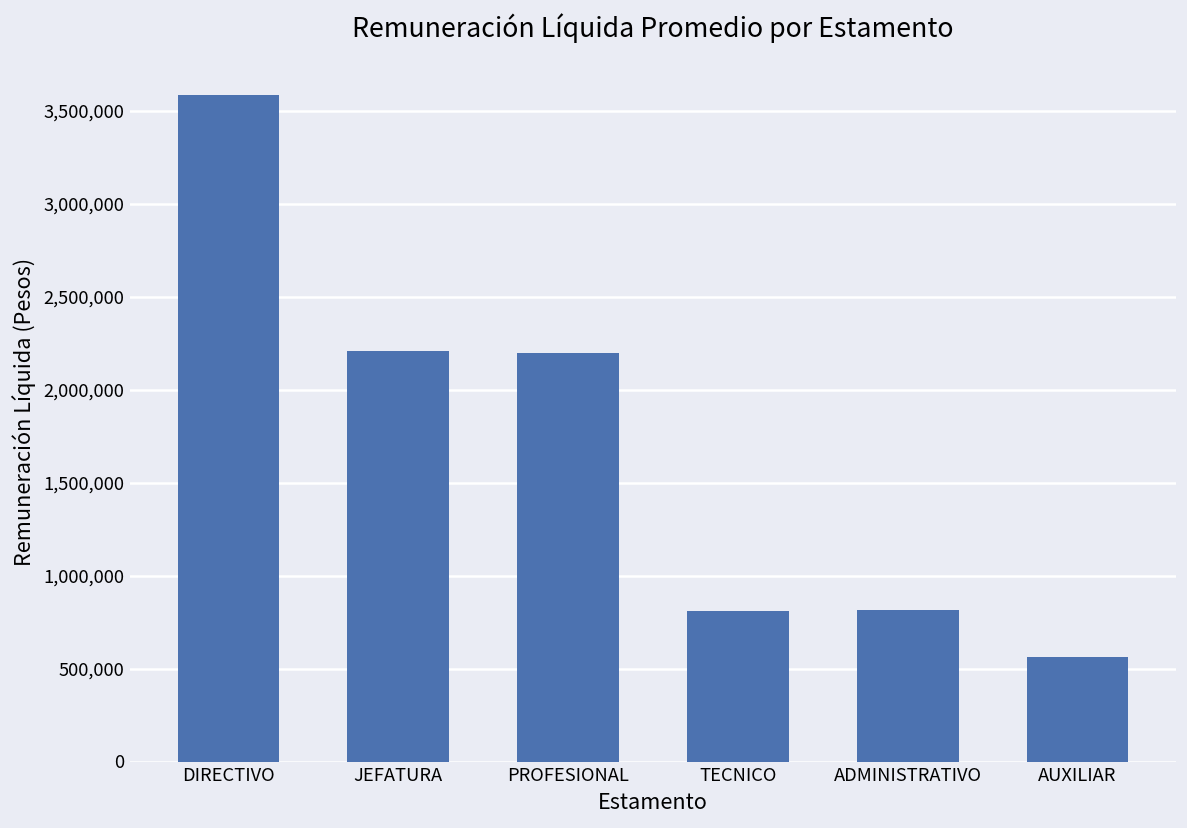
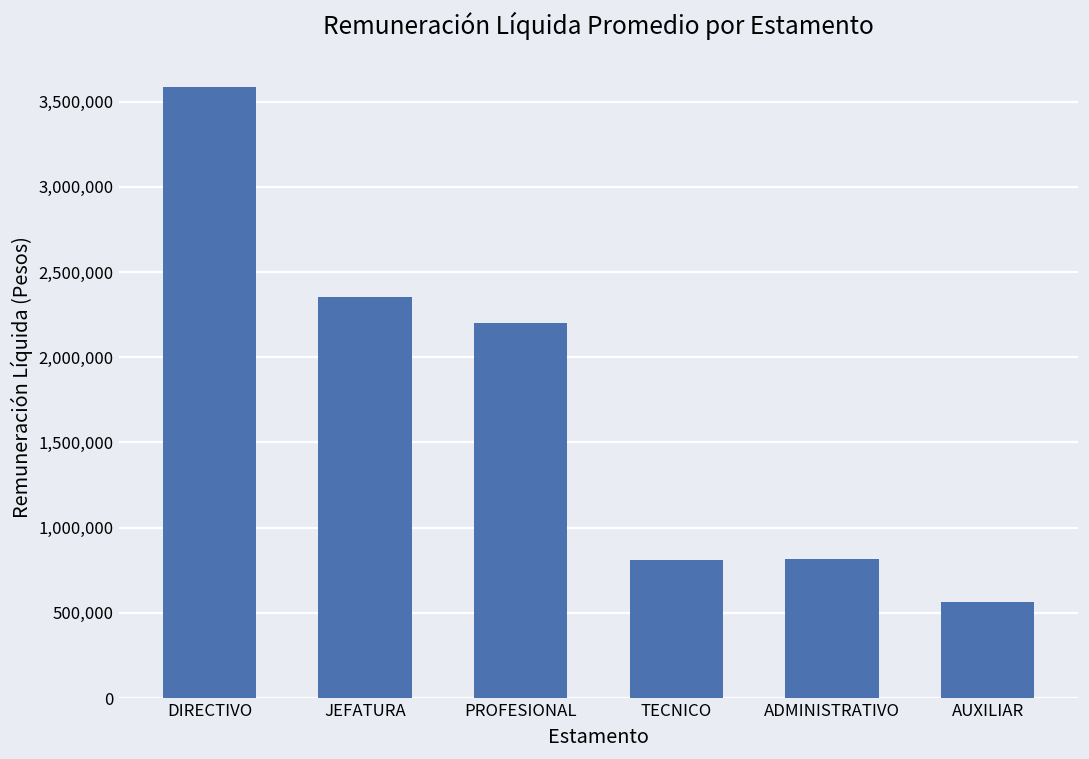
  {
    "DIRECTIVO": "3,590,000",
-   "JEFATURA": "2,210,000",
+   "JEFATURA": "2,350,000",
    "PROFESIONAL": "2,200,000",
    "TECNICO": "810,000",
    "ADMINISTRATIVO": "820,000",
    "AUXILIAR": "560,000"
  }
